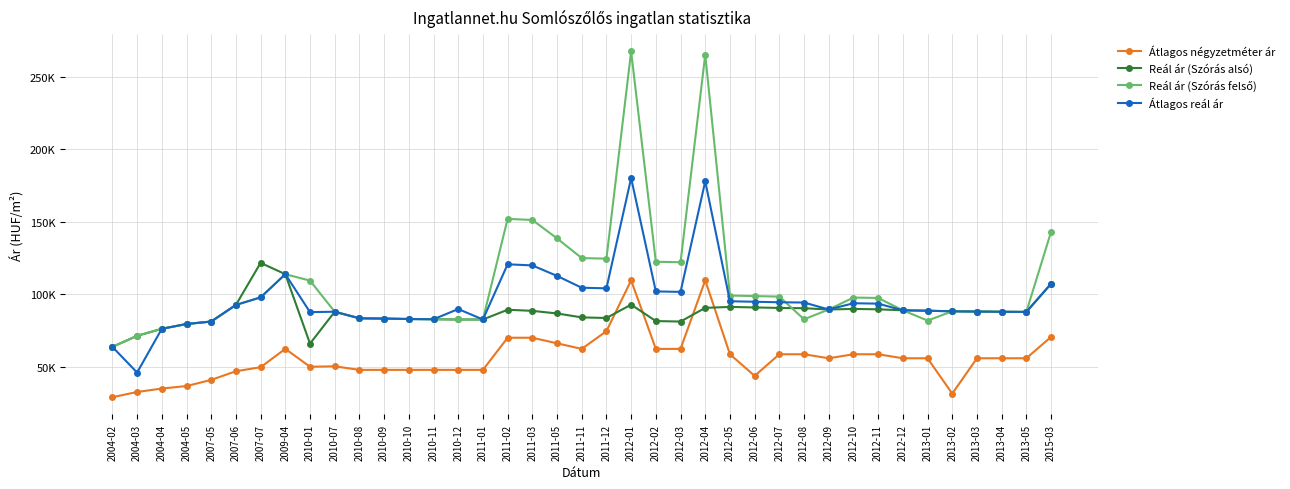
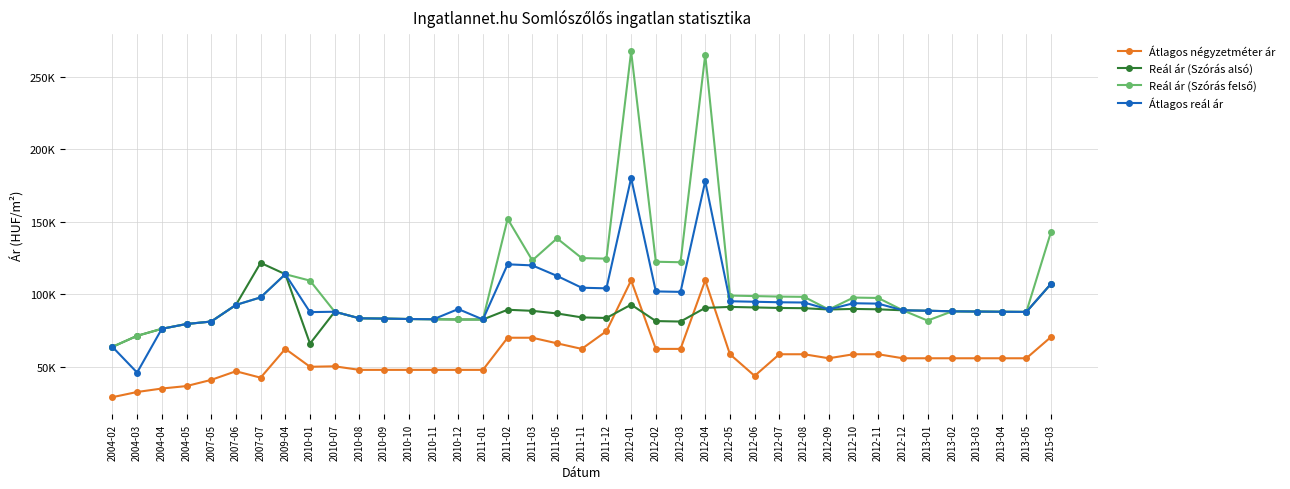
  {
    "Átlagos négyzetméter ár": {
      "2004-02": 29000,
      "2004-03": 33000,
      "2004-04": 35000,
      "2004-05": 37000,
      "2007-05": 41000,
      "2007-06": 47000,
-     "2007-07": 50000,
+     "2007-07": 43000,
      "2009-04": 63000,
      "2010-01": 50000,
      "2010-07": 50000,
      "2010-08": 48000,
      "2010-09": 48000,
      "2010-10": 48000,
      "2010-11": 48000,
      "2010-12": 48000,
      "2011-01": 48000,
      "2011-02": 70000,
      "2011-03": 70000,
      "2011-05": 66000,
      "2011-11": 62000,
      "2011-12": 75000,
      "2012-01": 110000,
      "2012-02": 62000,
      "2012-03": 62000,
      "2012-04": 110000,
      "2012-05": 59000,
      "2012-06": 44000,
      "2012-07": 59000,
      "2012-08": 59000,
      "2012-09": 56000,
      "2012-10": 59000,
      "2012-11": 59000,
      "2012-12": 56000,
      "2013-01": 56000,
-     "2013-02": 32000,
+     "2013-02": 56000,
      "2013-03": 56000,
      "2013-04": 56000,
      "2013-05": 56000,
      "2015-03": 71000
    },
    "Reál ár (Szórás alsó)": {
      "2007-07": 122000,
      "2010-01": 66000,
      "2011-02": 89000,
      "2011-03": 89000,
      "2011-05": 87000,
      "2011-11": 84000,
      "2011-12": 84000,
      "2012-01": 93000,
      "2012-02": 82000,
      "2012-03": 81000,
      "2012-04": 91000,
      "2012-05": 91000,
      "2012-06": 91000,
      "2012-07": 91000,
      "2012-08": 91000,
      "2012-10": 90000,
      "2012-11": 90000
    },
    "Reál ár (Szórás felső)": {
      "2010-01": 110000,
      "2011-02": 152000,
-     "2011-03": 151000,
+     "2011-03": 123000,
      "2011-05": 139000,
      "2011-11": 125000,
      "2011-12": 125000,
      "2012-01": 268000,
      "2012-02": 123000,
      "2012-03": 122000,
      "2012-04": 265000,
      "2012-05": 99000,
      "2012-06": 99000,
      "2012-07": 99000,
-     "2012-08": 83000,
+     "2012-08": 98000,
      "2012-10": 98000,
      "2012-11": 98000,
      "2013-01": 82000,
      "2015-03": 143000
    },
    "Átlagos reál ár": {
      "2004-03": 46000,
      "2010-01": 88000,
      "2010-12": 90000,
      "2011-02": 121000,
      "2011-03": 120000,
      "2011-05": 113000,
      "2011-11": 105000,
      "2011-12": 104000,
      "2012-01": 180000,
      "2012-02": 102000,
      "2012-03": 102000,
      "2012-04": 178000,
      "2012-05": 95000,
      "2012-06": 95000,
      "2012-07": 95000,
      "2012-08": 94000,
      "2012-10": 94000,
      "2012-11": 94000
    }
  }
